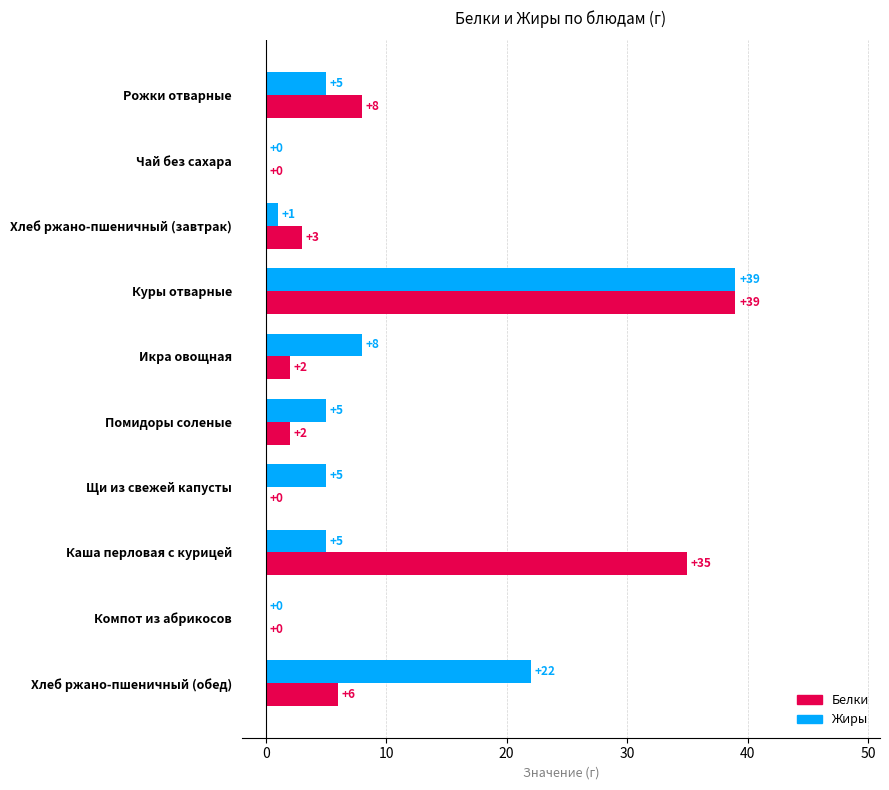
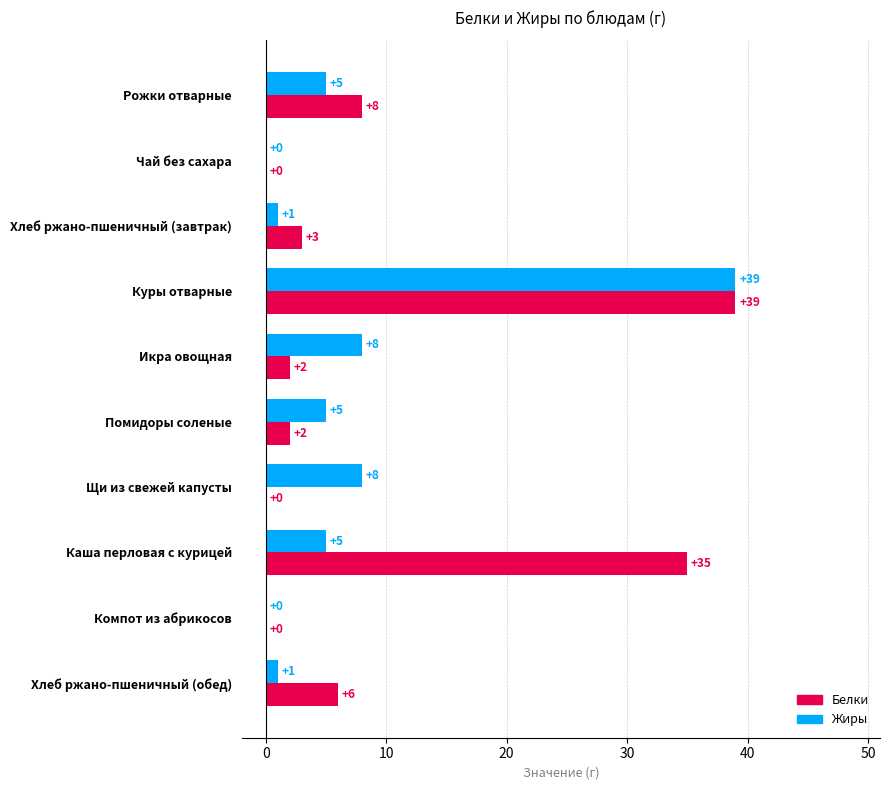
  {
    "Белки": {
      "Рожки отварные": "+8",
      "Чай без сахара": "+0",
      "Хлеб ржано-пшеничный (завтрак)": "+3",
      "Куры отварные": "+39",
      "Икра овощная": "+2",
      "Помидоры соленые": "+2",
      "Щи из свежей капусты": "+0",
      "Каша перловая с курицей": "+35",
      "Компот из абрикосов": "+0",
      "Хлеб ржано-пшеничный (обед)": "+6"
    },
    "Жиры": {
      "Рожки отварные": "+5",
      "Чай без сахара": "+0",
      "Хлеб ржано-пшеничный (завтрак)": "+1",
      "Куры отварные": "+39",
      "Икра овощная": "+8",
      "Помидоры соленые": "+5",
-     "Щи из свежей капусты": "+5",
+     "Щи из свежей капусты": "+8",
      "Каша перловая с курицей": "+5",
      "Компот из абрикосов": "+0",
-     "Хлеб ржано-пшеничный (обед)": "+22"
+     "Хлеб ржано-пшеничный (обед)": "+1"
    }
  }
